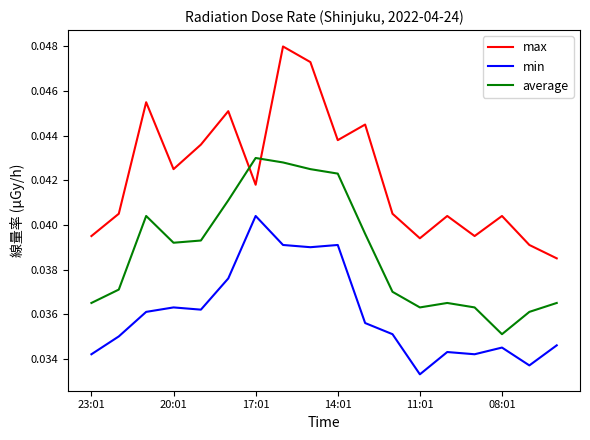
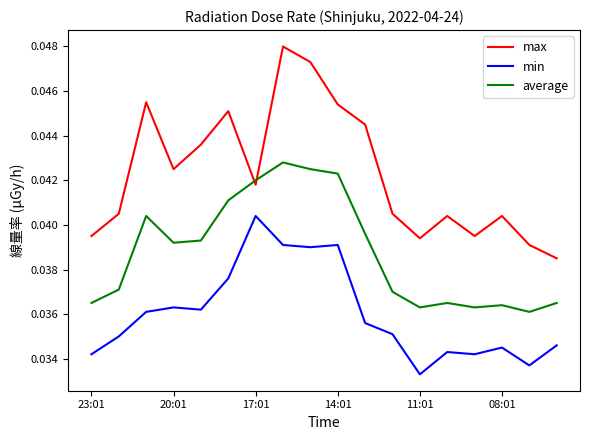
  {
    "max": {
      "23:01": 0.0395,
      "20:01": 0.0425,
      "17:01": 0.0418,
-     "14:01": 0.0438,
+     "14:01": 0.0454,
      "11:01": 0.0394,
      "08:01": 0.0404
    },
    "min": {
      "23:01": 0.0342,
      "20:01": 0.0363,
      "17:01": 0.0404,
      "14:01": 0.0391,
      "11:01": 0.0333,
      "08:01": 0.0345
    },
    "average": {
      "23:01": 0.0365,
      "20:01": 0.0392,
-     "17:01": 0.043,
+     "17:01": 0.042,
      "14:01": 0.0423,
      "11:01": 0.0363,
-     "08:01": 0.0351
+     "08:01": 0.0364
    }
  }
